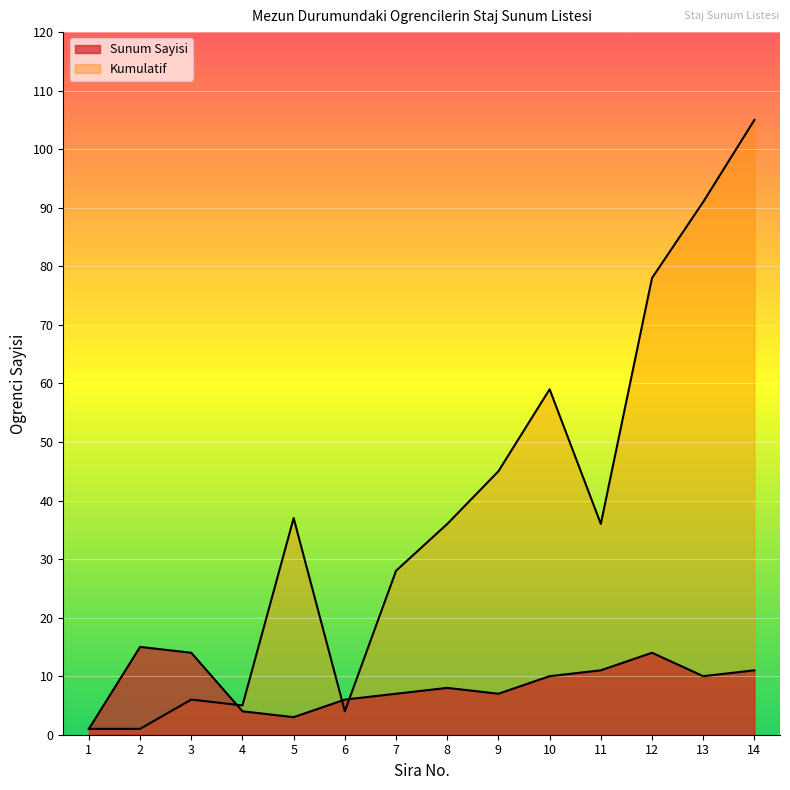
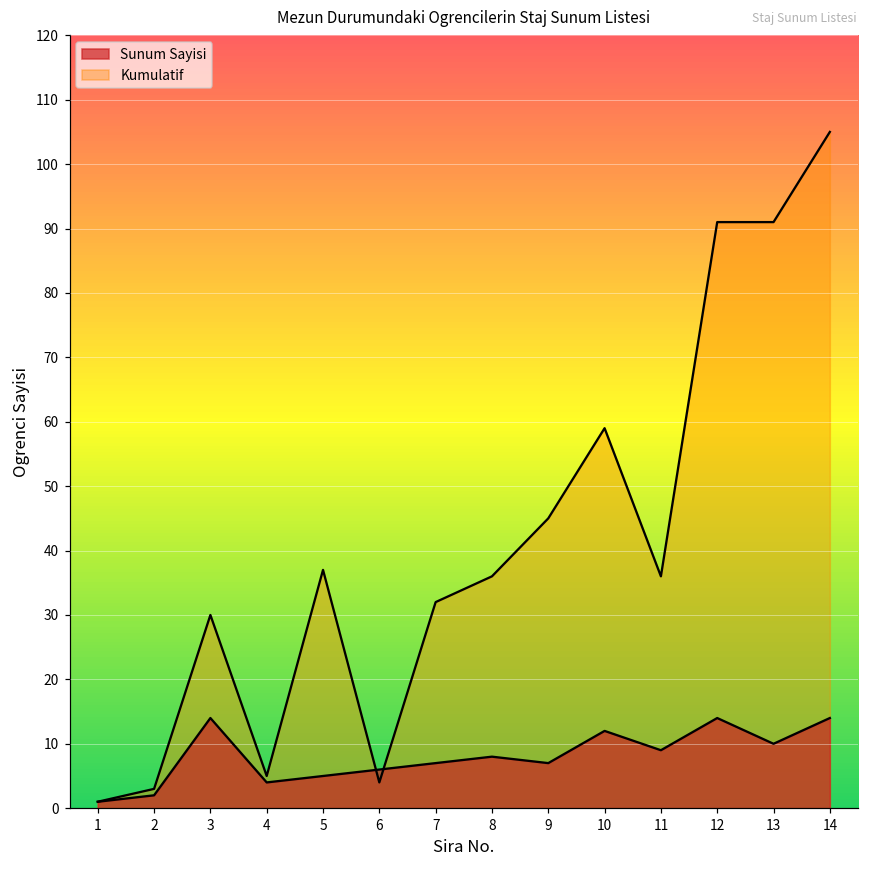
  {
    "Sunum Sayisi": {
-     "2": 15,
+     "2": 2,
      "3": 14,
      "4": 4,
-     "5": 3,
+     "5": 5,
      "6": 6,
      "7": 7,
      "8": 8,
      "9": 7,
-     "10": 10,
-     "11": 11,
+     "10": 12,
+     "11": 9,
      "12": 14,
      "13": 10,
-     "14": 11
+     "14": 14
    },
    "Kumulatif": {
-     "2": 1,
-     "3": 6,
+     "2": 3,
+     "3": 30,
      "4": 5,
      "5": 37,
      "6": 4,
-     "7": 28,
+     "7": 32,
      "8": 36,
      "9": 45,
      "10": 59,
      "11": 36,
-     "12": 78,
+     "12": 91,
      "13": 91,
      "14": 105
    }
  }
